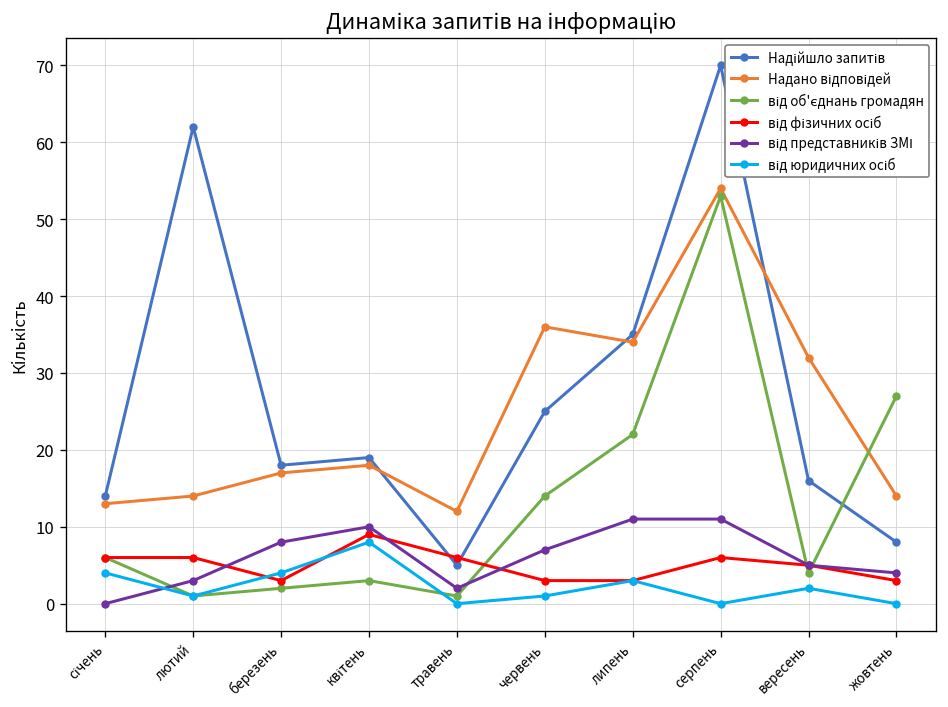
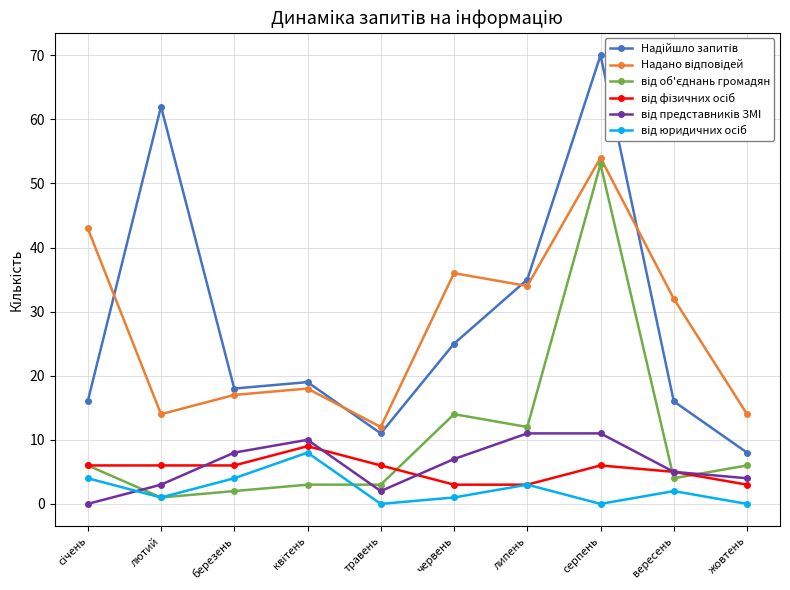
  {
    "Надійшло запитів": {
-     "січень": 14,
+     "січень": 16,
      "лютий": 62,
      "березень": 18,
      "квітень": 19,
-     "травень": 5,
+     "травень": 11,
      "червень": 25,
      "липень": 35,
      "серпень": 70,
      "вересень": 16,
      "жовтень": 8
    },
    "Надано відповідей": {
-     "січень": 13,
+     "січень": 43,
      "лютий": 14,
      "березень": 17,
      "квітень": 18,
      "травень": 12,
      "червень": 36,
      "липень": 34,
      "серпень": 54,
      "вересень": 32,
      "жовтень": 14
    },
    "від об'єднань громадян": {
      "березень": 2,
      "квітень": 3,
-     "травень": 1,
+     "травень": 3,
      "червень": 14,
-     "липень": 22,
+     "липень": 12,
      "серпень": 53,
      "вересень": 4,
-     "жовтень": 27
+     "жовтень": 6
    },
    "від фізичних осіб": {
      "лютий": 6,
-     "березень": 3,
+     "березень": 6,
      "квітень": 9,
      "травень": 6,
      "червень": 3,
      "серпень": 6,
      "жовтень": 3
    },
    "від представників ЗМІ": {
      "січень": 0,
      "лютий": 3,
      "березень": 8,
      "квітень": 10,
      "травень": 2,
      "червень": 7,
      "липень": 11,
      "серпень": 11,
      "жовтень": 4
    },
    "від юридичних осіб": {
      "січень": 4,
      "березень": 4,
      "квітень": 8,
      "травень": 0,
      "червень": 1,
      "серпень": 0,
      "вересень": 2,
      "жовтень": 0
    }
  }
